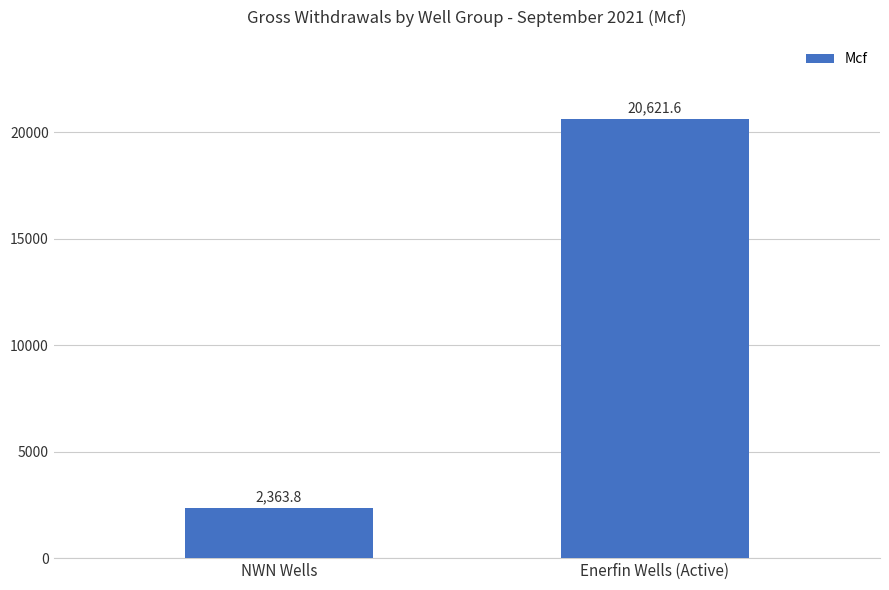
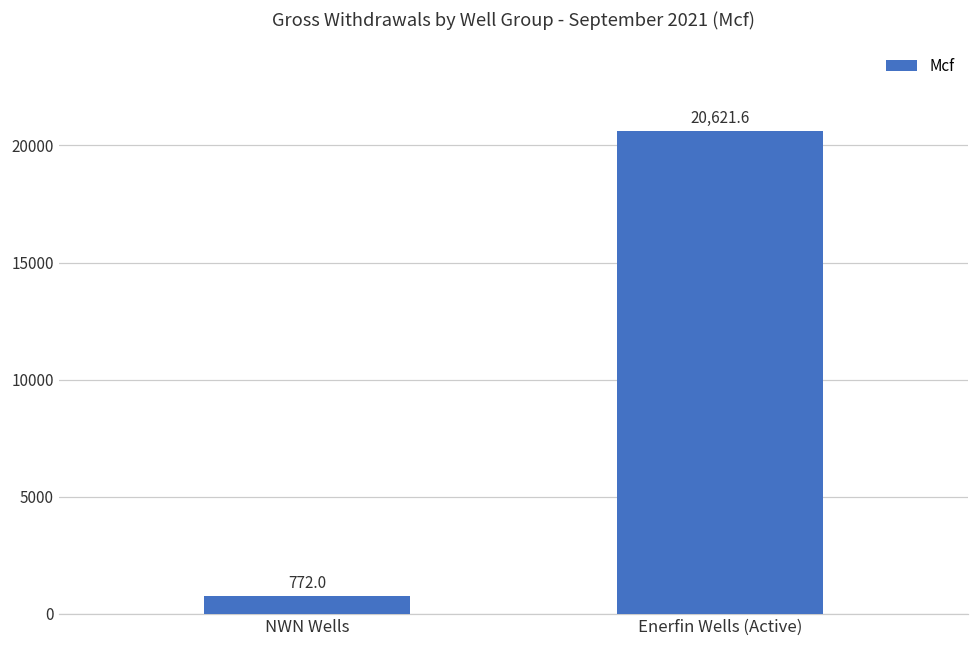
  {
-   "NWN Wells": "2,363.8",
+   "NWN Wells": "772.0",
    "Enerfin Wells (Active)": "20,621.6"
  }
